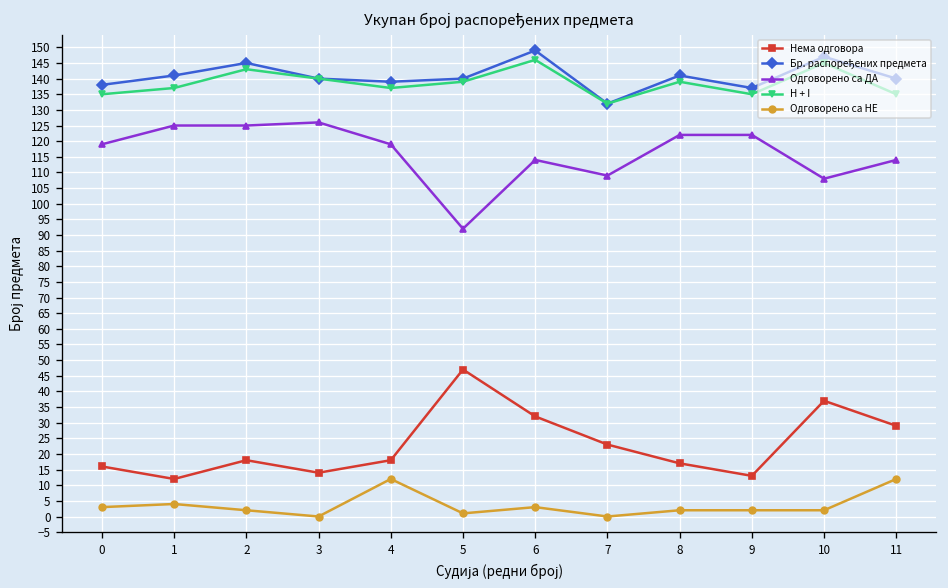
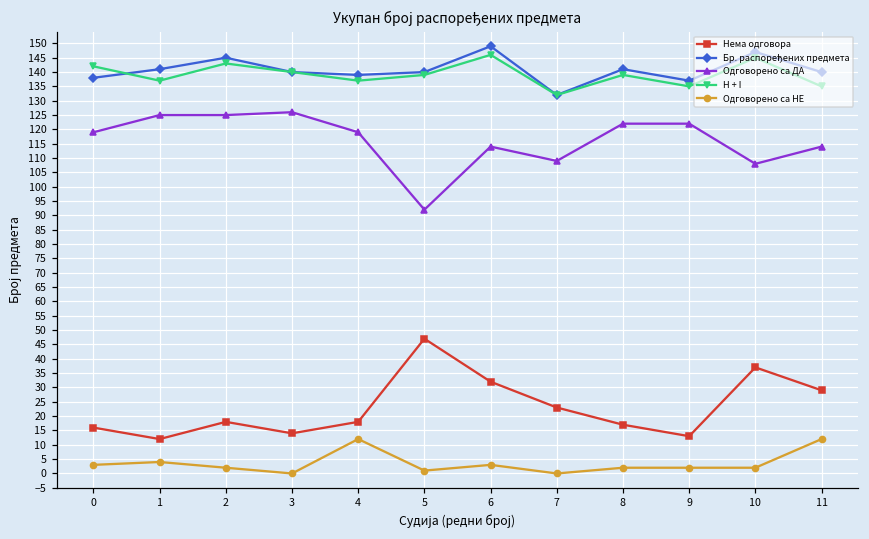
  {
    "Нема одговора": {
      "0": 16,
      "1": 12,
      "2": 18,
      "3": 14,
      "4": 18,
      "5": 47,
      "6": 32,
      "7": 23,
      "8": 17,
      "9": 13,
      "10": 37,
      "11": 29
    },
    "Бр. распоређених предмета": {
      "0": 138,
      "1": 141,
      "2": 145,
      "4": 139,
      "5": 140,
      "6": 149,
      "8": 141,
      "9": 137
    },
    "Одговорено са ДА": {
      "0": 119,
      "1": 125,
      "2": 125,
      "3": 126,
      "4": 119,
      "5": 92,
      "6": 114,
      "7": 109,
      "8": 122,
      "9": 122,
      "10": 108,
      "11": 114
    },
    "H + I": {
-     "0": 135,
+     "0": 142,
      "1": 137,
      "2": 143,
      "4": 137,
      "5": 139,
      "6": 146,
      "8": 139,
      "9": 135
    },
    "Одговорено са НЕ": {
      "0": 3,
      "1": 4,
      "2": 2,
      "3": 0,
      "4": 12,
      "5": 1,
      "6": 3,
      "7": 0,
      "8": 2,
      "9": 2,
      "10": 2,
      "11": 12
    }
  }
